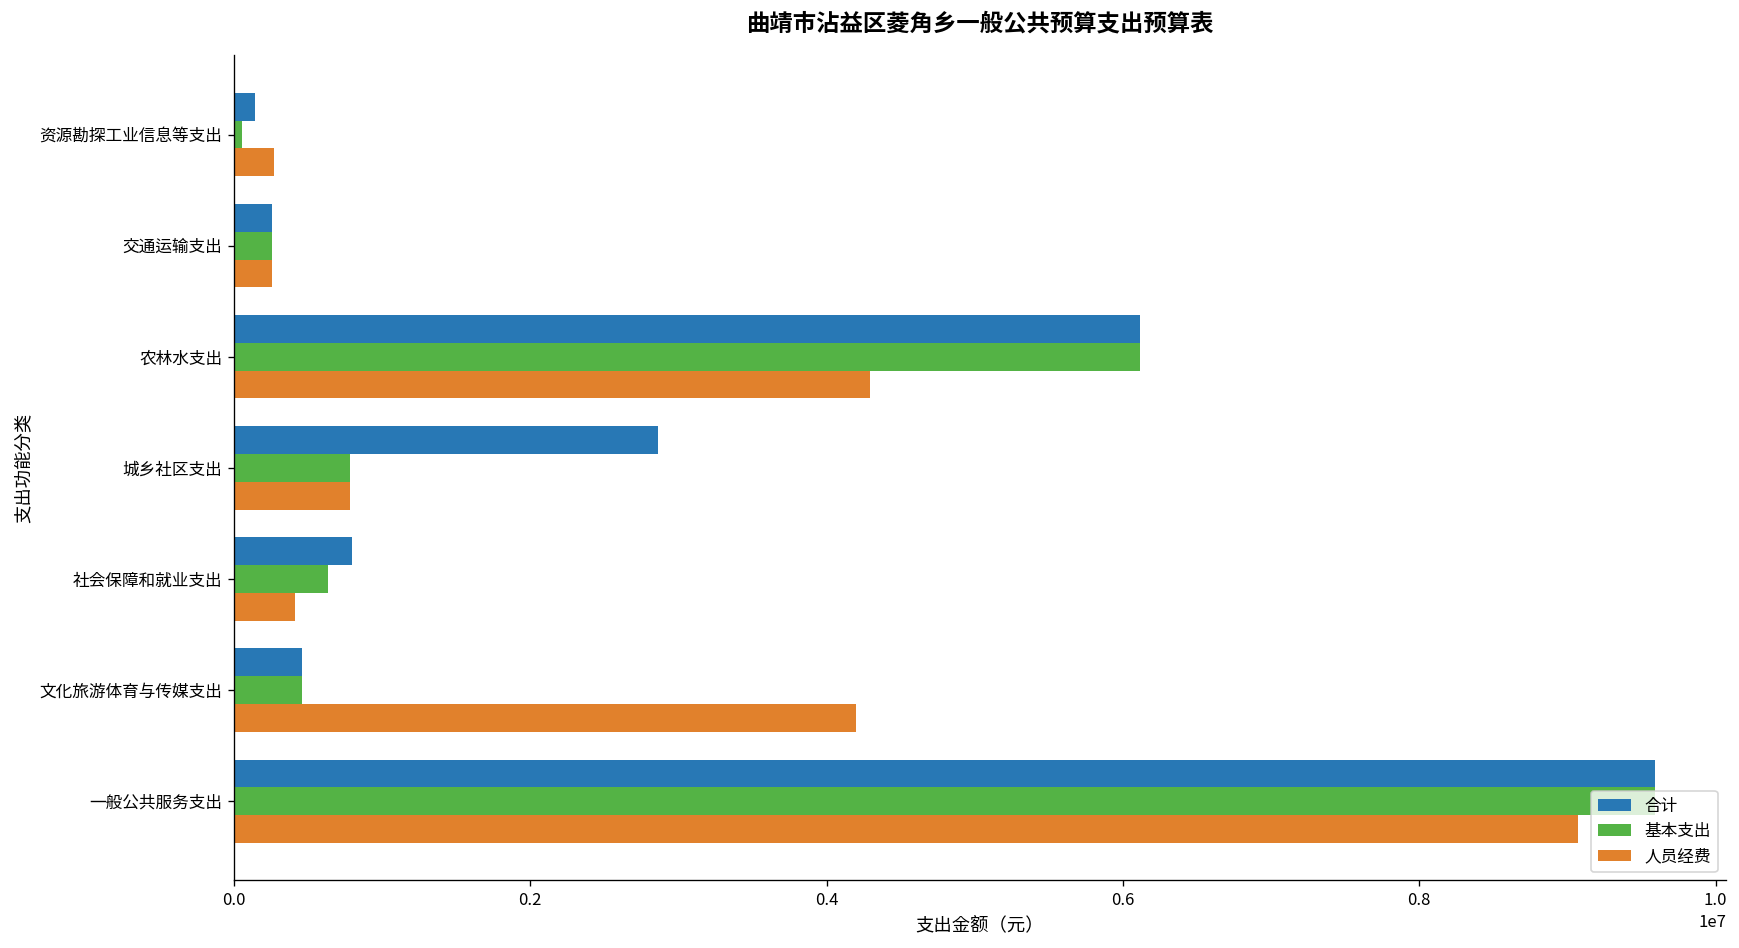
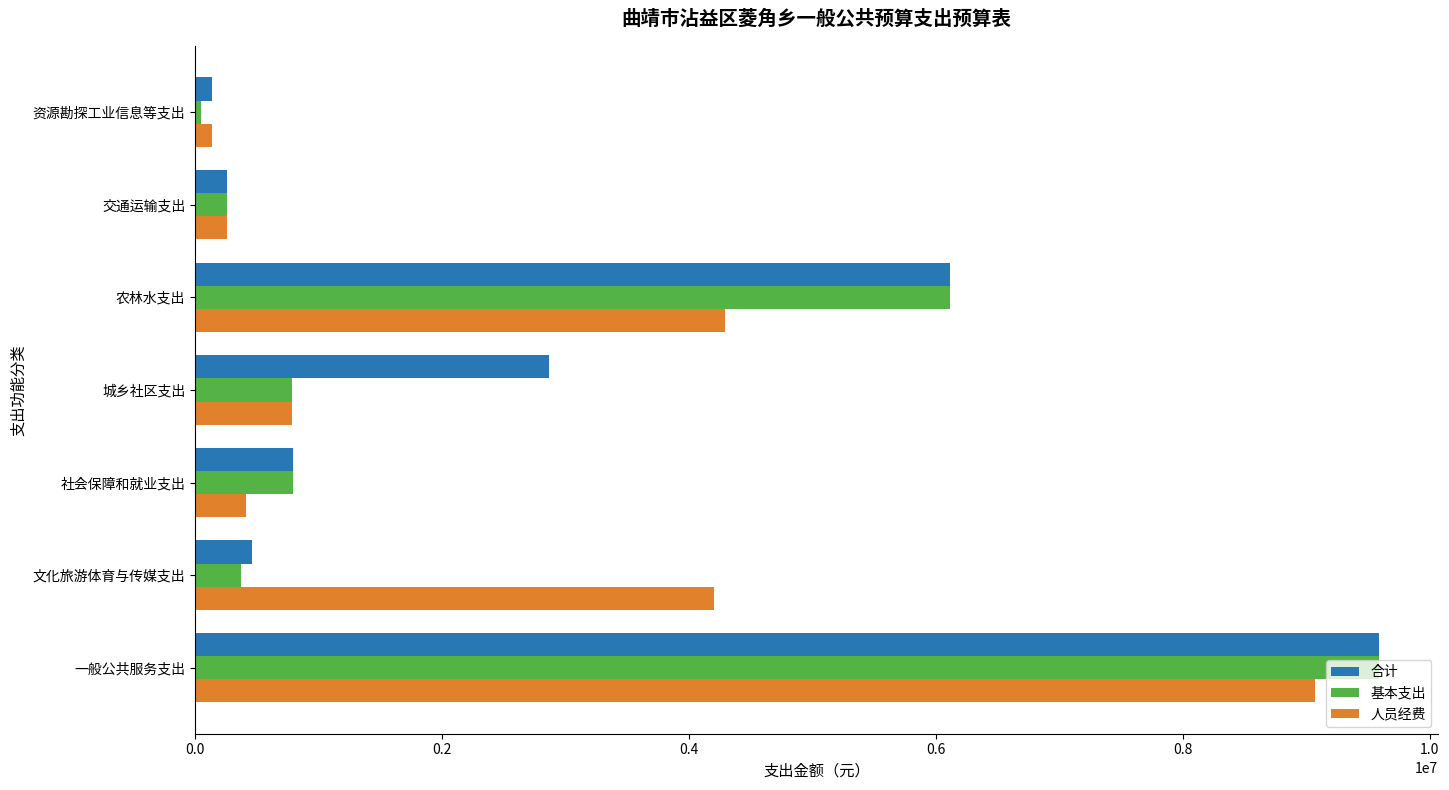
  {
    "合计": {
      "资源勘探工业信息等支出": 140000,
      "交通运输支出": 260000,
      "农林水支出": 6110000,
      "城乡社区支出": 2860000,
      "社会保障和就业支出": 790000,
      "文化旅游体育与传媒支出": 460000,
      "一般公共服务支出": 9590000
    },
    "基本支出": {
      "资源勘探工业信息等支出": 50000,
      "交通运输支出": 260000,
      "农林水支出": 6110000,
      "城乡社区支出": 790000,
-     "社会保障和就业支出": 640000,
-     "文化旅游体育与传媒支出": 460000
+     "社会保障和就业支出": 790000,
+     "文化旅游体育与传媒支出": 370000
    },
    "人员经费": {
-     "资源勘探工业信息等支出": 270000,
+     "资源勘探工业信息等支出": 140000,
      "交通运输支出": 260000,
      "农林水支出": 4290000,
      "城乡社区支出": 790000,
      "社会保障和就业支出": 410000,
      "文化旅游体育与传媒支出": 4200000,
      "一般公共服务支出": 9070000
    }
  }
